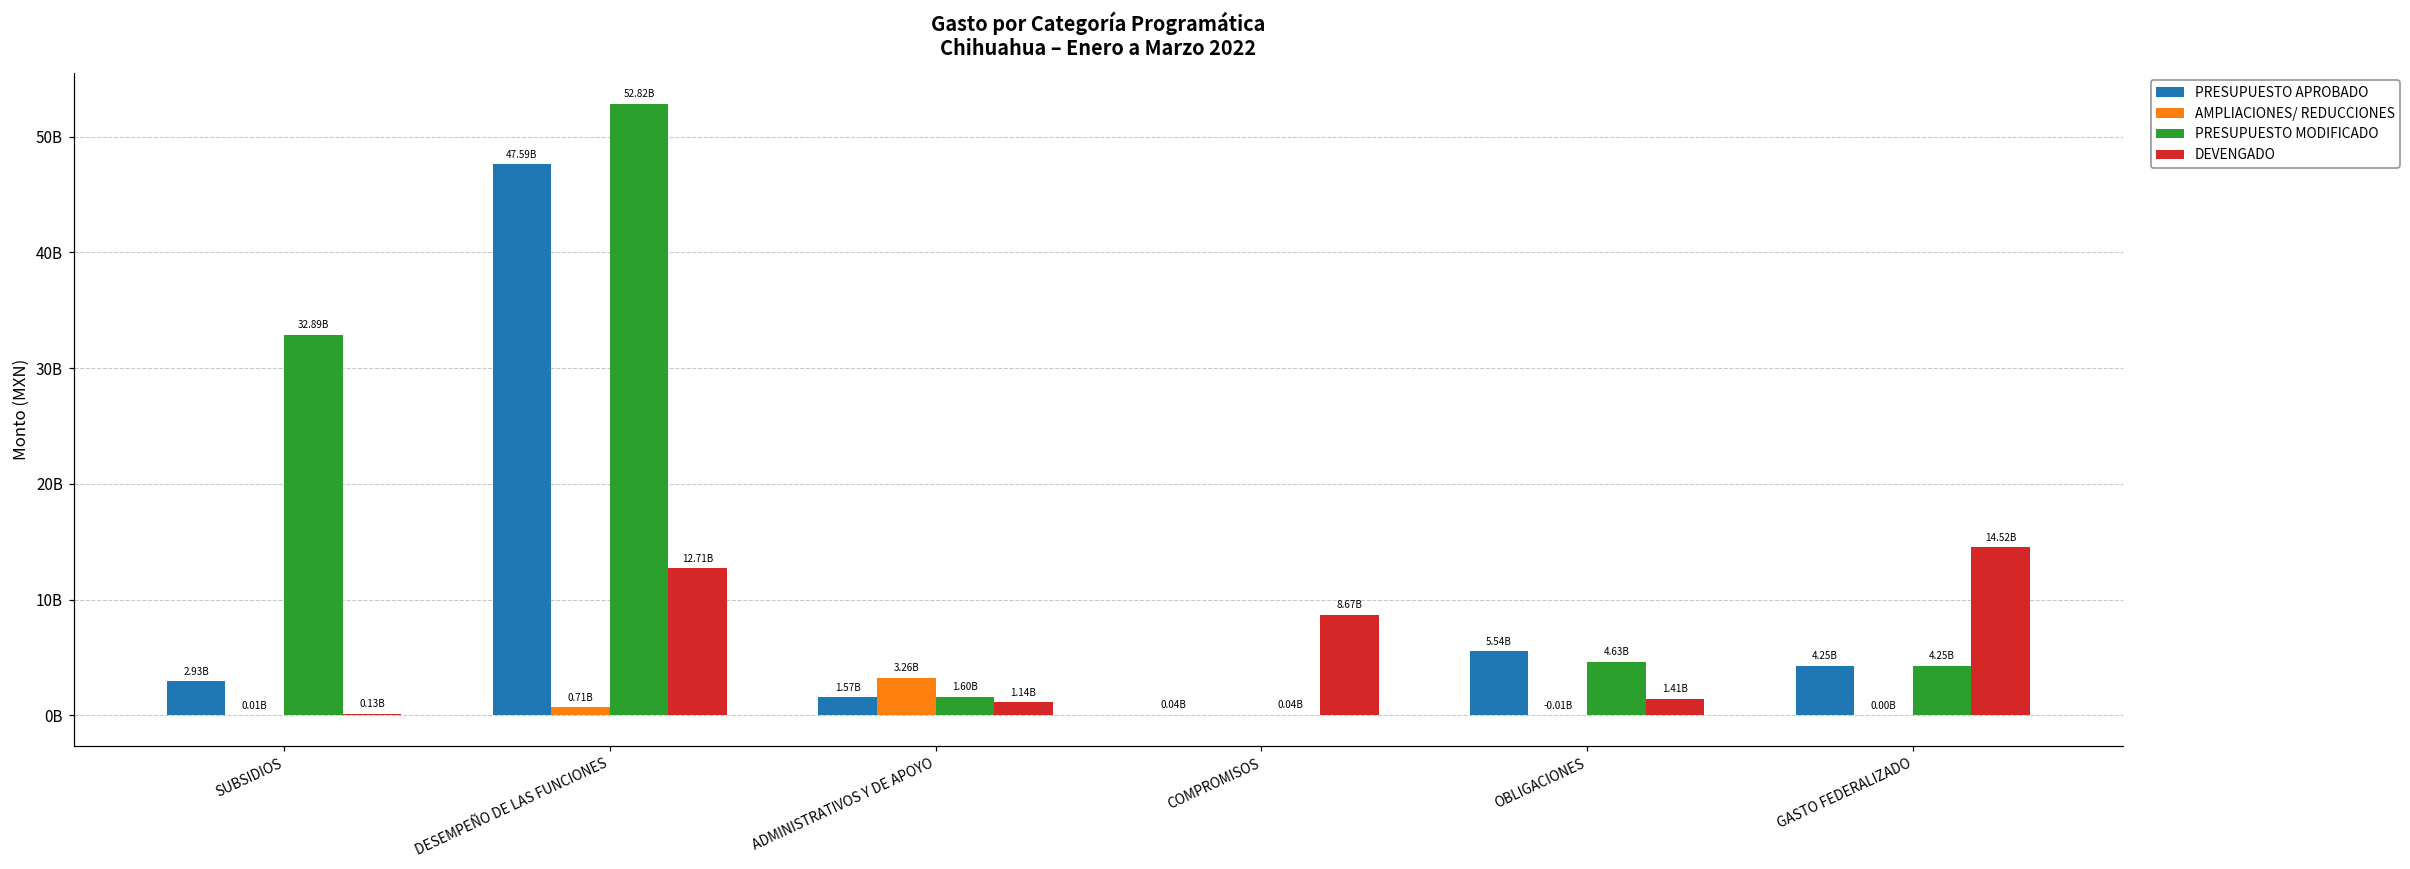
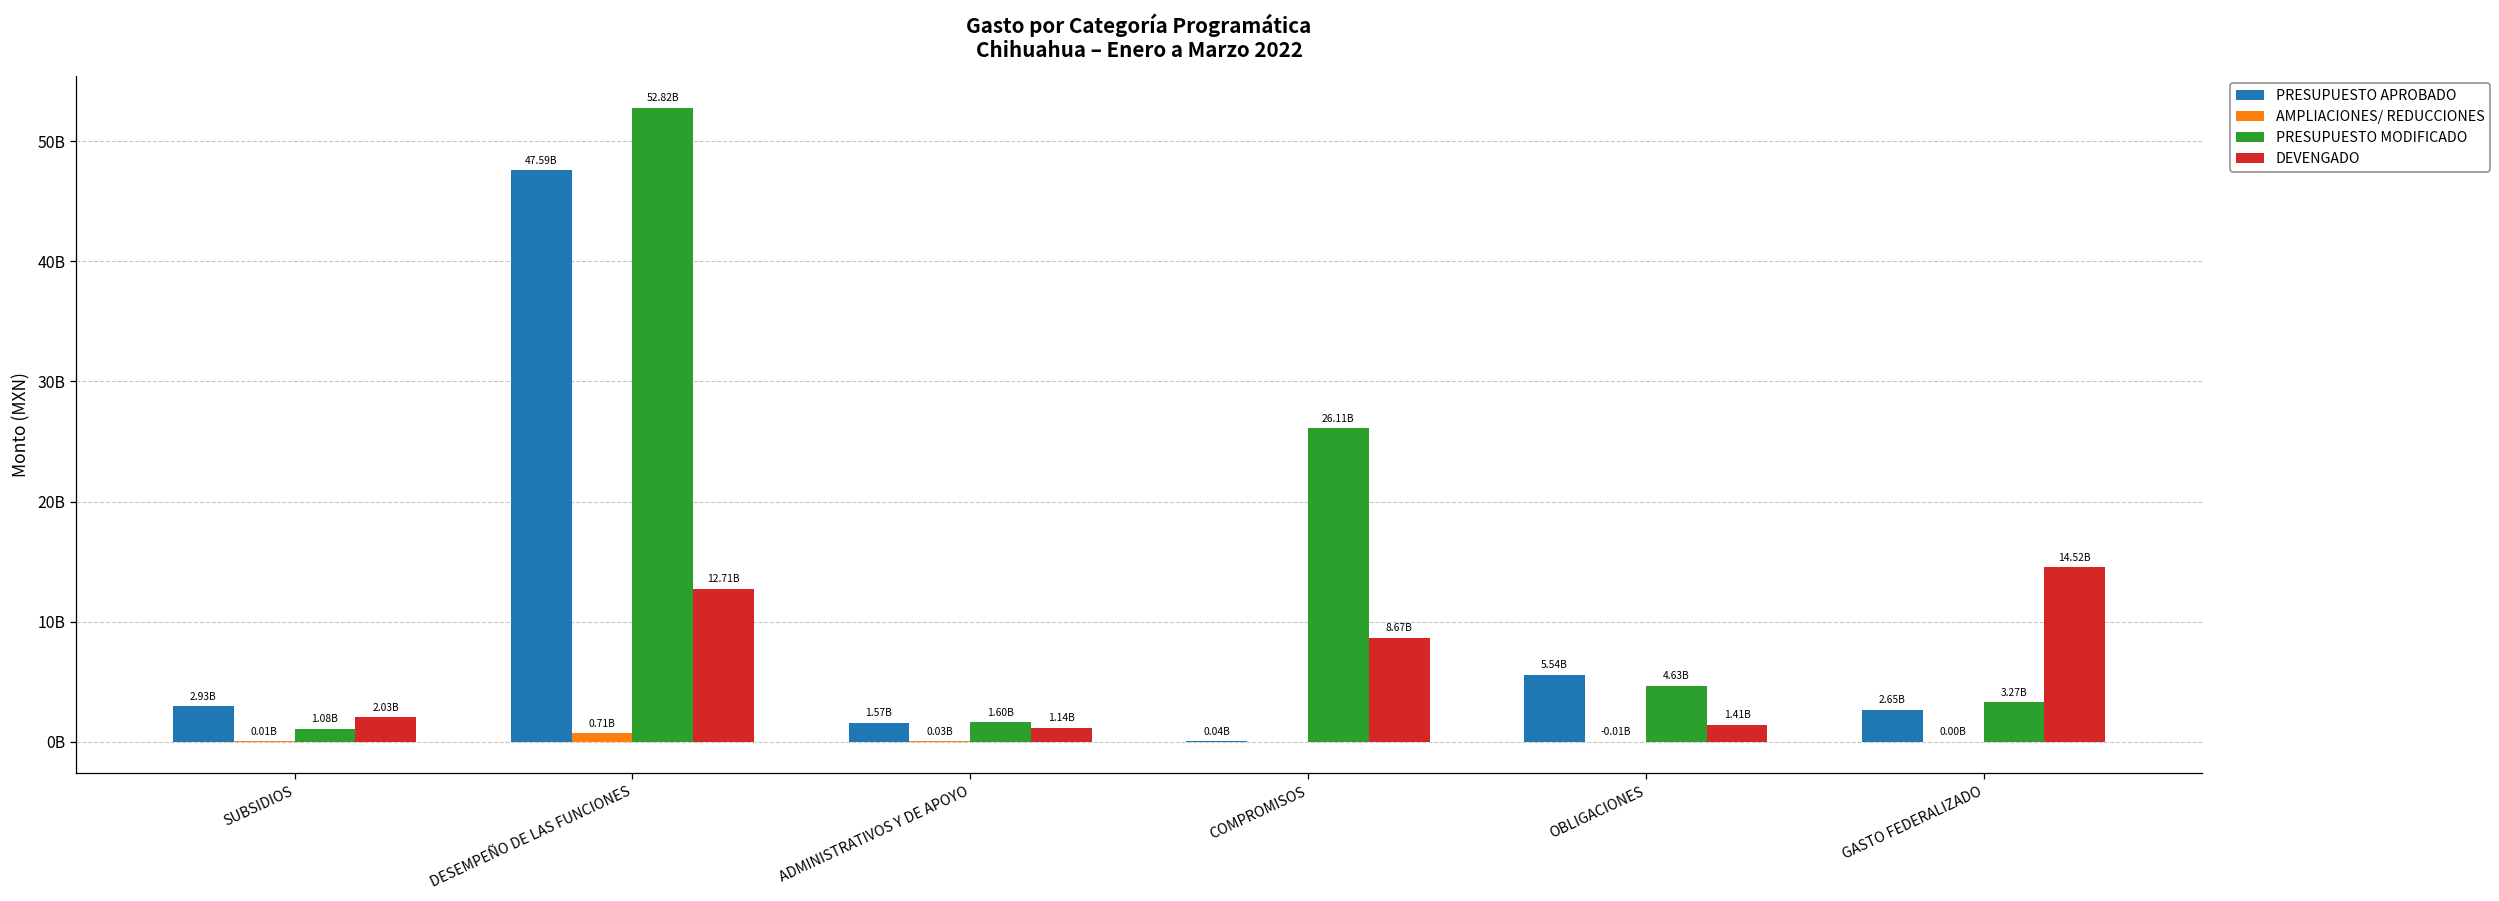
  {
    "PRESUPUESTO APROBADO": {
      "SUBSIDIOS": "2.93B",
      "DESEMPEÑO DE LAS FUNCIONES": "47.59B",
      "ADMINISTRATIVOS Y DE APOYO": "1.57B",
      "COMPROMISOS": "0.04B",
      "OBLIGACIONES": "5.54B",
-     "GASTO FEDERALIZADO": "4.25B"
+     "GASTO FEDERALIZADO": "2.65B"
    },
    "AMPLIACIONES/ REDUCCIONES": {
      "SUBSIDIOS": "0.01B",
      "DESEMPEÑO DE LAS FUNCIONES": "0.71B",
-     "ADMINISTRATIVOS Y DE APOYO": "3.26B",
+     "ADMINISTRATIVOS Y DE APOYO": "0.03B",
      "OBLIGACIONES": "-0.01B"
    },
    "PRESUPUESTO MODIFICADO": {
-     "SUBSIDIOS": "32.89B",
+     "SUBSIDIOS": "1.08B",
      "DESEMPEÑO DE LAS FUNCIONES": "52.82B",
      "ADMINISTRATIVOS Y DE APOYO": "1.60B",
-     "COMPROMISOS": "0.04B",
+     "COMPROMISOS": "26.11B",
      "OBLIGACIONES": "4.63B",
-     "GASTO FEDERALIZADO": "4.25B"
+     "GASTO FEDERALIZADO": "3.27B"
    },
    "DEVENGADO": {
-     "SUBSIDIOS": "0.13B",
+     "SUBSIDIOS": "2.03B",
      "DESEMPEÑO DE LAS FUNCIONES": "12.71B",
      "ADMINISTRATIVOS Y DE APOYO": "1.14B",
      "COMPROMISOS": "8.67B",
      "OBLIGACIONES": "1.41B",
      "GASTO FEDERALIZADO": "14.52B"
    }
  }
